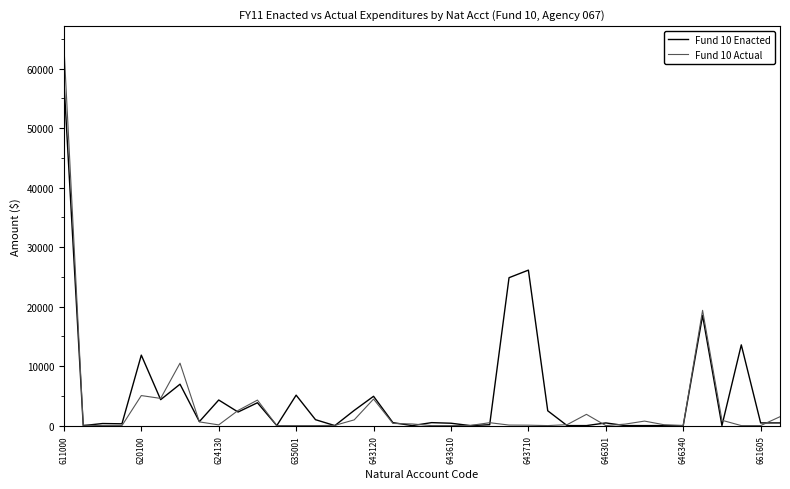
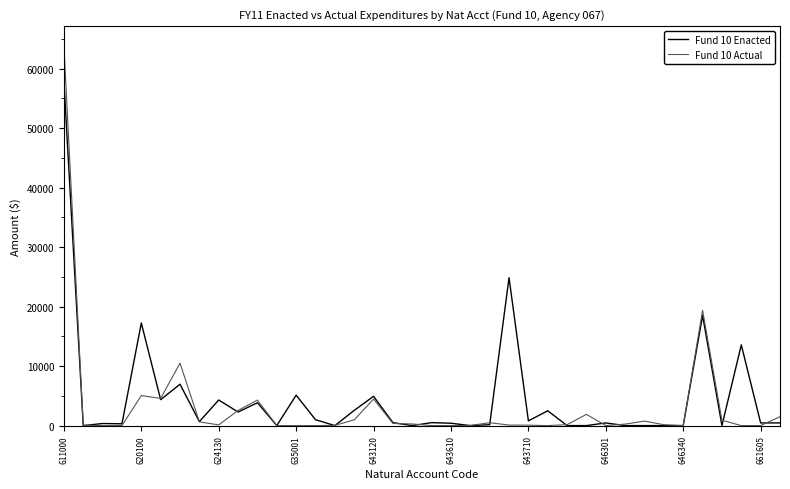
  {
    "Fund 10 Enacted": {
      "611000": 58000,
-     "620100": 12000,
+     "620100": 17000,
      "624130": 4000,
      "635001": 5000,
      "643120": 5000,
-     "643710": 26000,
+     "643710": 1000,
      "646301": 0,
      "661605": 0
    },
    "Fund 10 Actual": {
      "611000": 64000,
      "620100": 5000,
      "624130": 0,
      "635001": 0,
      "643120": 4000,
      "643710": 0,
      "646301": 0,
      "661605": 0
    }
  }
